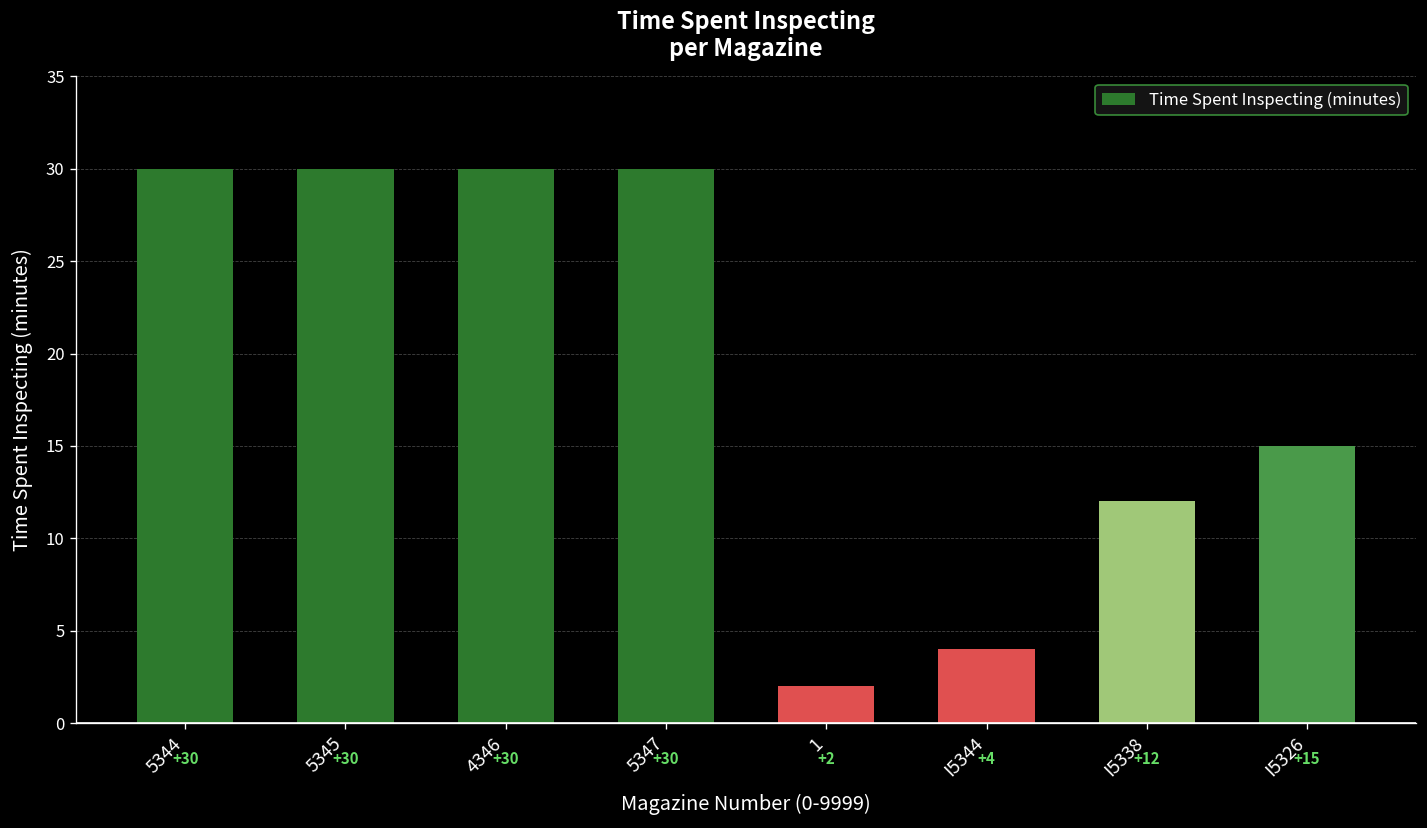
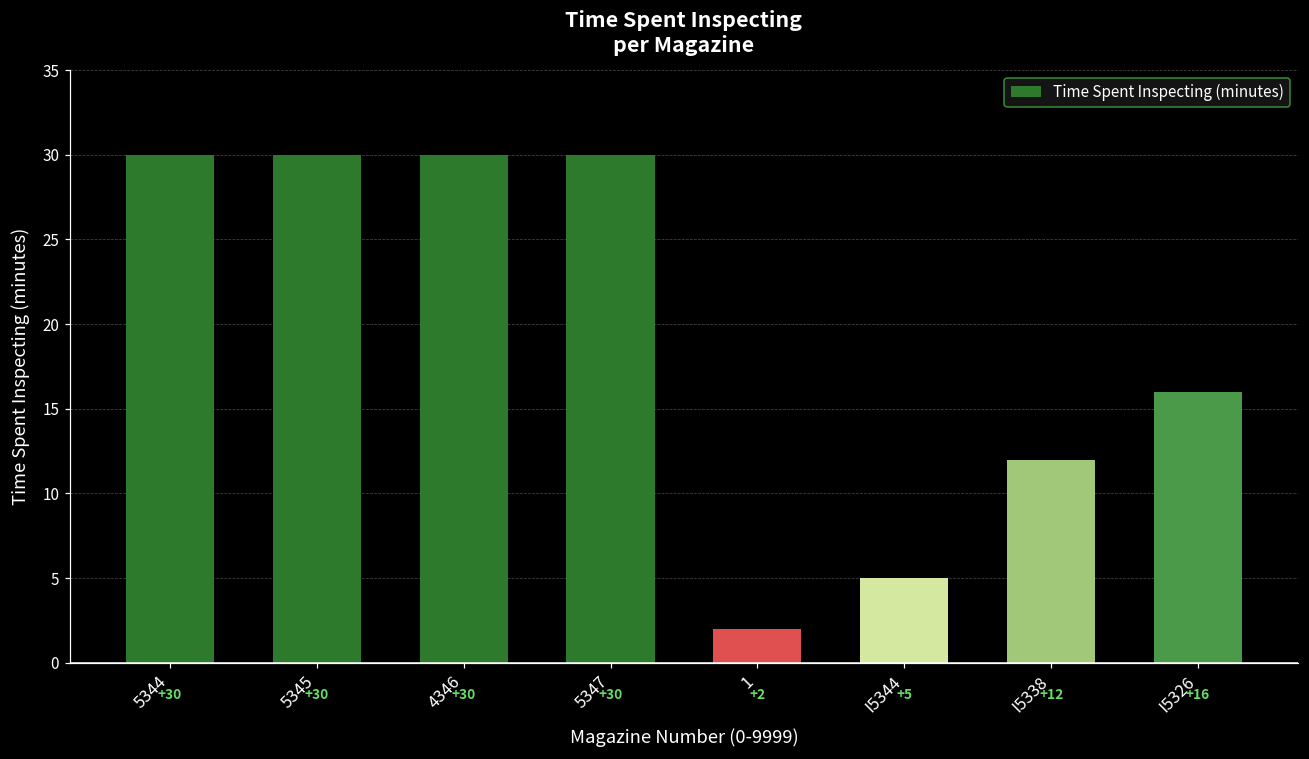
  {
-   "I5344": "+4",
-   "I5326": "+15"
+   "I5344": "+5",
+   "I5326": "+16"
  }
